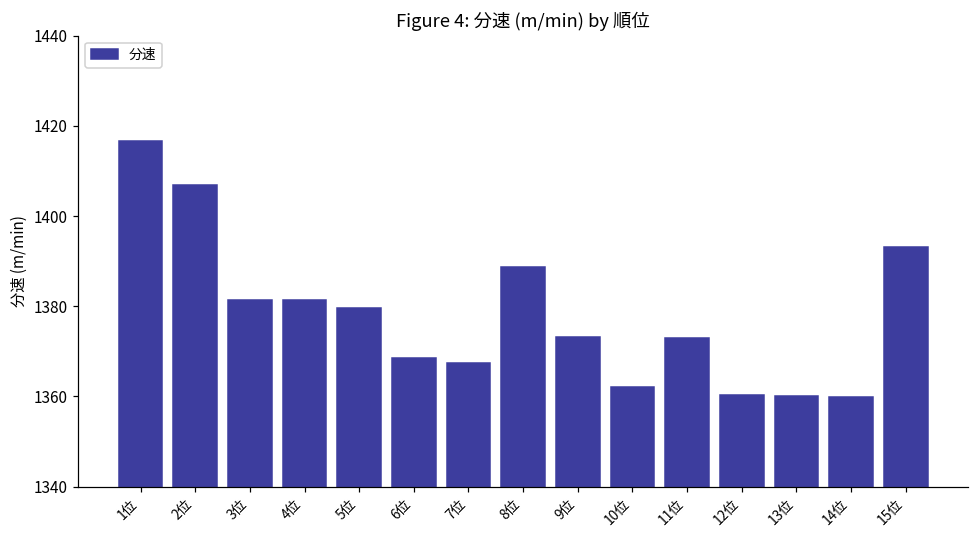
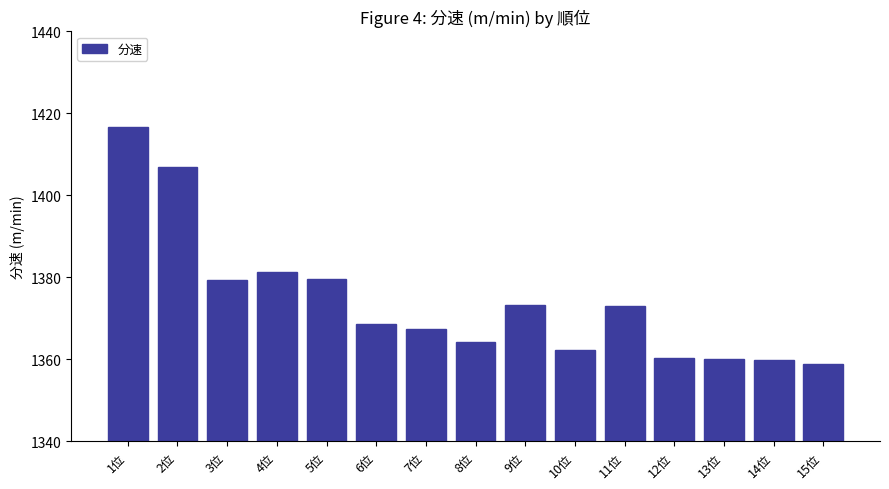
  {
    "1位": 1417,
    "2位": 1407,
-   "3位": 1381,
+   "3位": 1379,
    "4位": 1381,
    "5位": 1380,
    "6位": 1369,
    "7位": 1367,
-   "8位": 1389,
+   "8位": 1364,
    "9位": 1373,
    "10位": 1362,
    "11位": 1373,
    "12位": 1360,
    "13位": 1360,
    "14位": 1360,
-   "15位": 1393
+   "15位": 1359
  }
